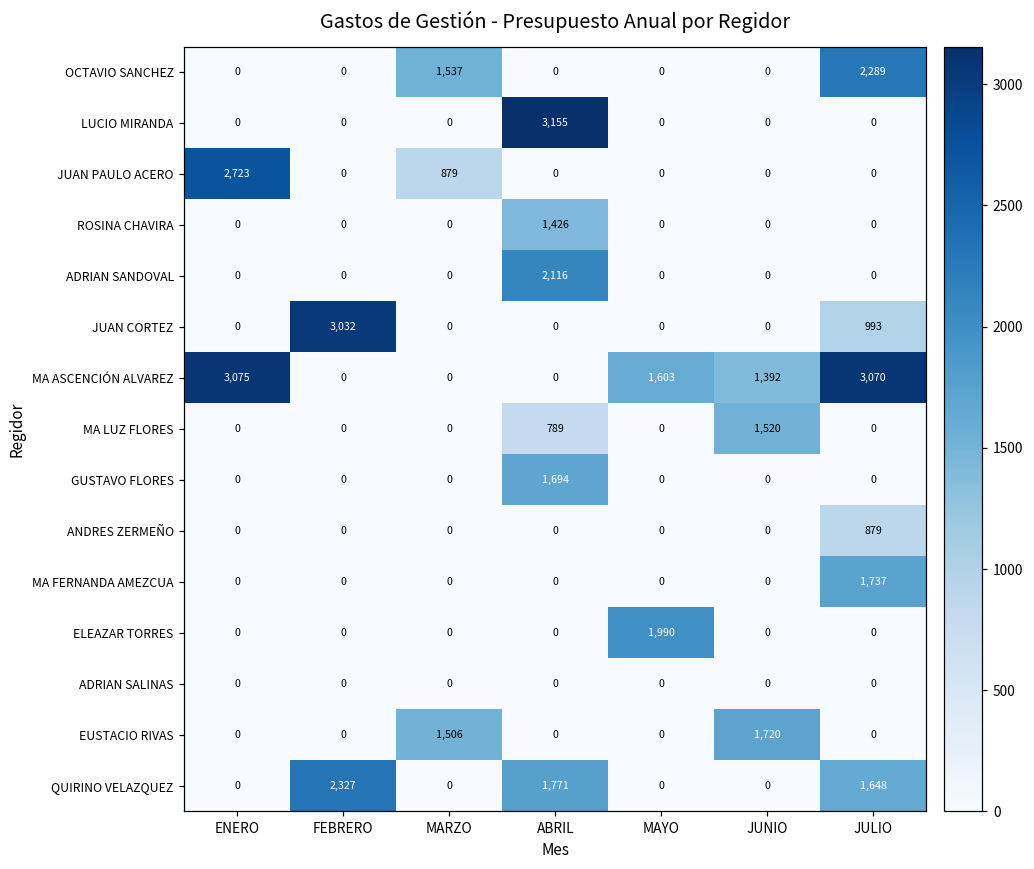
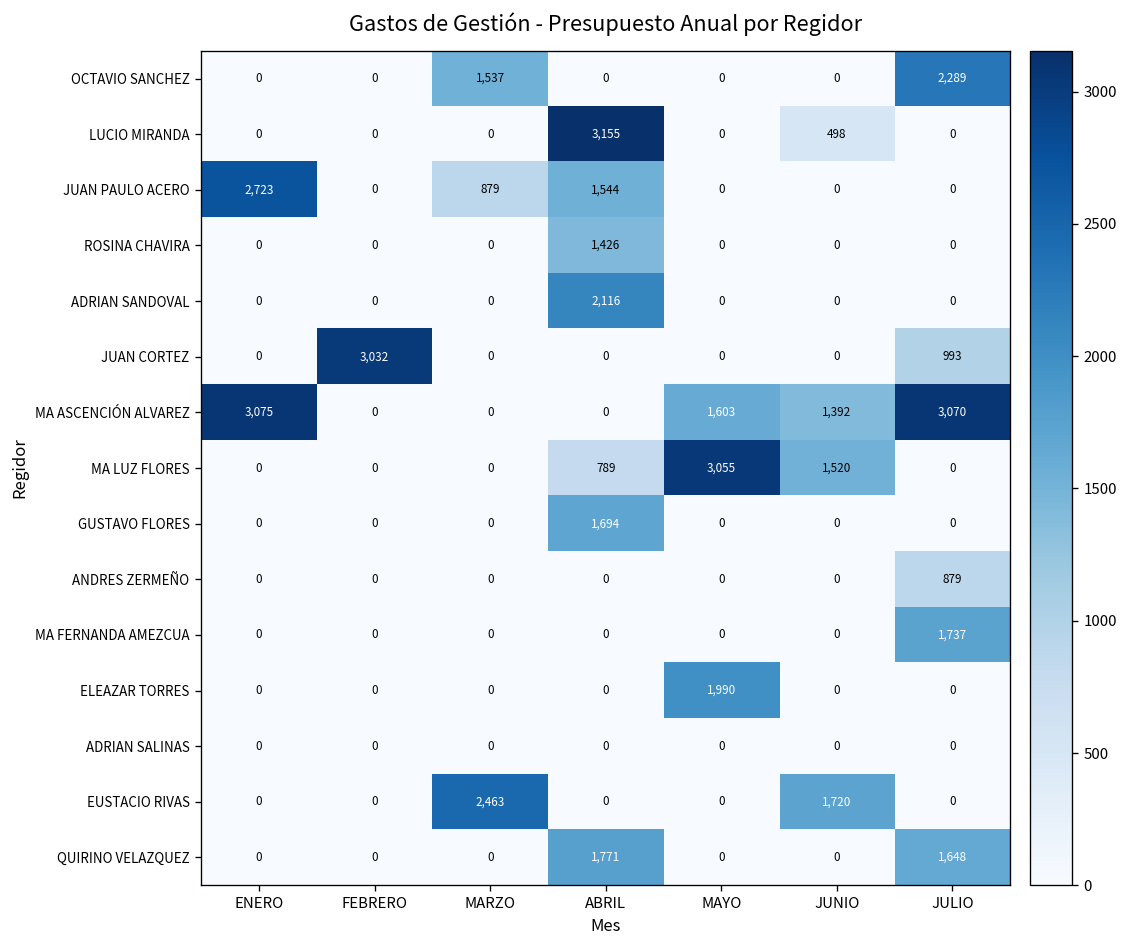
  {
    "OCTAVIO SANCHEZ": {
      "ENERO": "0",
      "FEBRERO": "0",
      "MARZO": "1,537",
      "ABRIL": "0",
      "MAYO": "0",
      "JUNIO": "0",
      "JULIO": "2,289"
    },
    "LUCIO MIRANDA": {
      "ENERO": "0",
      "FEBRERO": "0",
      "MARZO": "0",
      "ABRIL": "3,155",
      "MAYO": "0",
-     "JUNIO": "0",
+     "JUNIO": "498",
      "JULIO": "0"
    },
    "JUAN PAULO ACERO": {
      "ENERO": "2,723",
      "FEBRERO": "0",
      "MARZO": "879",
-     "ABRIL": "0",
+     "ABRIL": "1,544",
      "MAYO": "0",
      "JUNIO": "0",
      "JULIO": "0"
    },
    "ROSINA CHAVIRA": {
      "ENERO": "0",
      "FEBRERO": "0",
      "MARZO": "0",
      "ABRIL": "1,426",
      "MAYO": "0",
      "JUNIO": "0",
      "JULIO": "0"
    },
    "ADRIAN SANDOVAL": {
      "ENERO": "0",
      "FEBRERO": "0",
      "MARZO": "0",
      "ABRIL": "2,116",
      "MAYO": "0",
      "JUNIO": "0",
      "JULIO": "0"
    },
    "JUAN CORTEZ": {
      "ENERO": "0",
      "FEBRERO": "3,032",
      "MARZO": "0",
      "ABRIL": "0",
      "MAYO": "0",
      "JUNIO": "0",
      "JULIO": "993"
    },
    "MA ASCENCIÓN ALVAREZ": {
      "ENERO": "3,075",
      "FEBRERO": "0",
      "MARZO": "0",
      "ABRIL": "0",
      "MAYO": "1,603",
      "JUNIO": "1,392",
      "JULIO": "3,070"
    },
    "MA LUZ FLORES": {
      "ENERO": "0",
      "FEBRERO": "0",
      "MARZO": "0",
      "ABRIL": "789",
-     "MAYO": "0",
+     "MAYO": "3,055",
      "JUNIO": "1,520",
      "JULIO": "0"
    },
    "GUSTAVO FLORES": {
      "ENERO": "0",
      "FEBRERO": "0",
      "MARZO": "0",
      "ABRIL": "1,694",
      "MAYO": "0",
      "JUNIO": "0",
      "JULIO": "0"
    },
    "ANDRES ZERMEÑO": {
      "ENERO": "0",
      "FEBRERO": "0",
      "MARZO": "0",
      "ABRIL": "0",
      "MAYO": "0",
      "JUNIO": "0",
      "JULIO": "879"
    },
    "MA FERNANDA AMEZCUA": {
      "ENERO": "0",
      "FEBRERO": "0",
      "MARZO": "0",
      "ABRIL": "0",
      "MAYO": "0",
      "JUNIO": "0",
      "JULIO": "1,737"
    },
    "ELEAZAR TORRES": {
      "ENERO": "0",
      "FEBRERO": "0",
      "MARZO": "0",
      "ABRIL": "0",
      "MAYO": "1,990",
      "JUNIO": "0",
      "JULIO": "0"
    },
    "ADRIAN SALINAS": {
      "ENERO": "0",
      "FEBRERO": "0",
      "MARZO": "0",
      "ABRIL": "0",
      "MAYO": "0",
      "JUNIO": "0",
      "JULIO": "0"
    },
    "EUSTACIO RIVAS": {
      "ENERO": "0",
      "FEBRERO": "0",
-     "MARZO": "1,506",
+     "MARZO": "2,463",
      "ABRIL": "0",
      "MAYO": "0",
      "JUNIO": "1,720",
      "JULIO": "0"
    },
    "QUIRINO VELAZQUEZ": {
      "ENERO": "0",
-     "FEBRERO": "2,327",
+     "FEBRERO": "0",
      "MARZO": "0",
      "ABRIL": "1,771",
      "MAYO": "0",
      "JUNIO": "0",
      "JULIO": "1,648"
    }
  }
